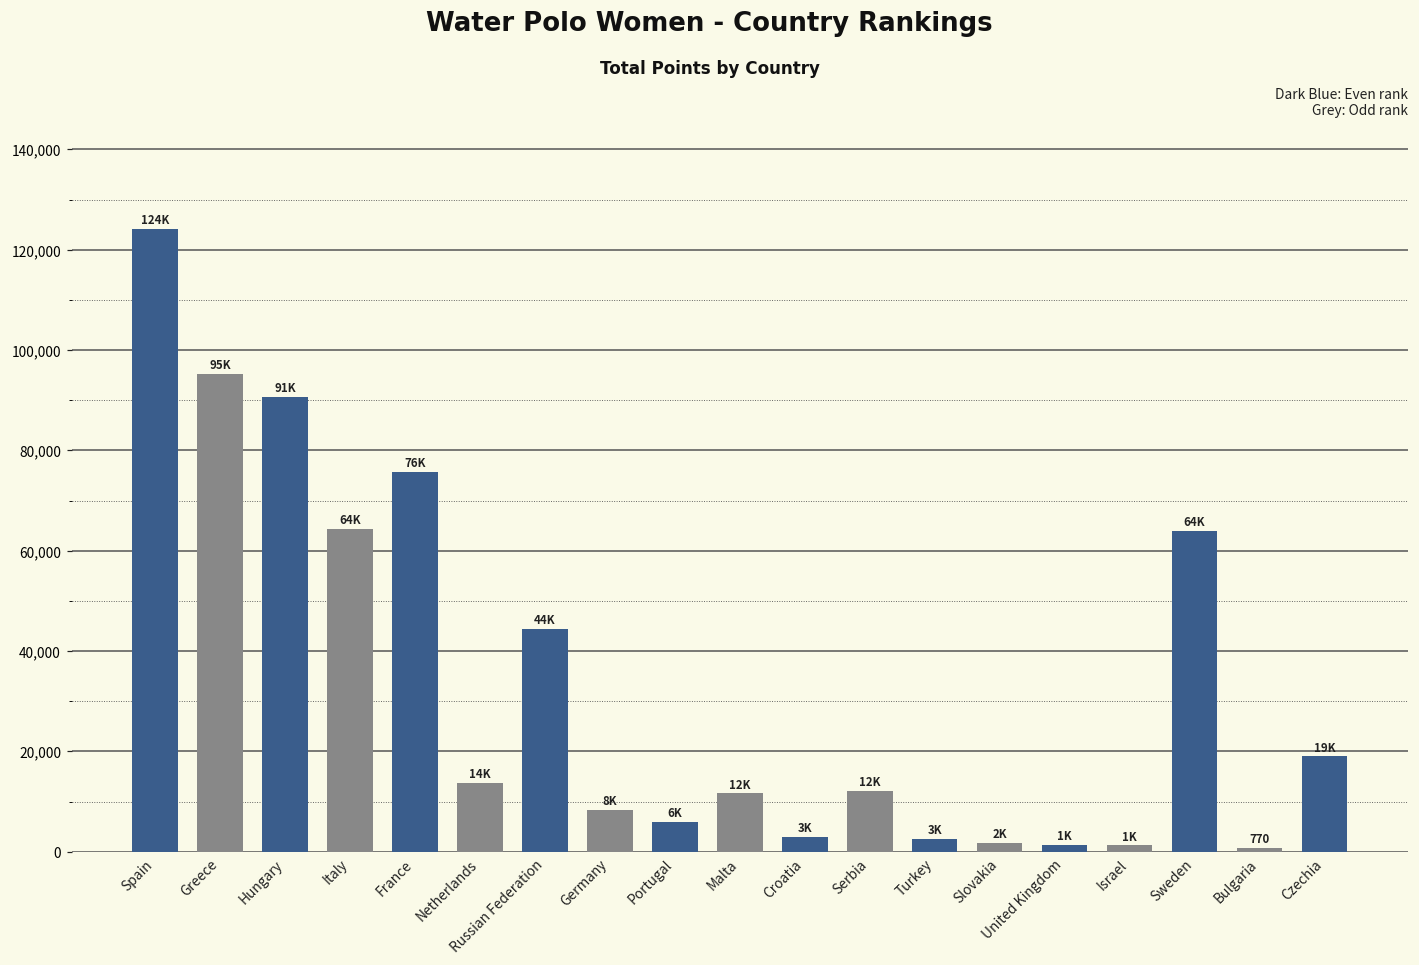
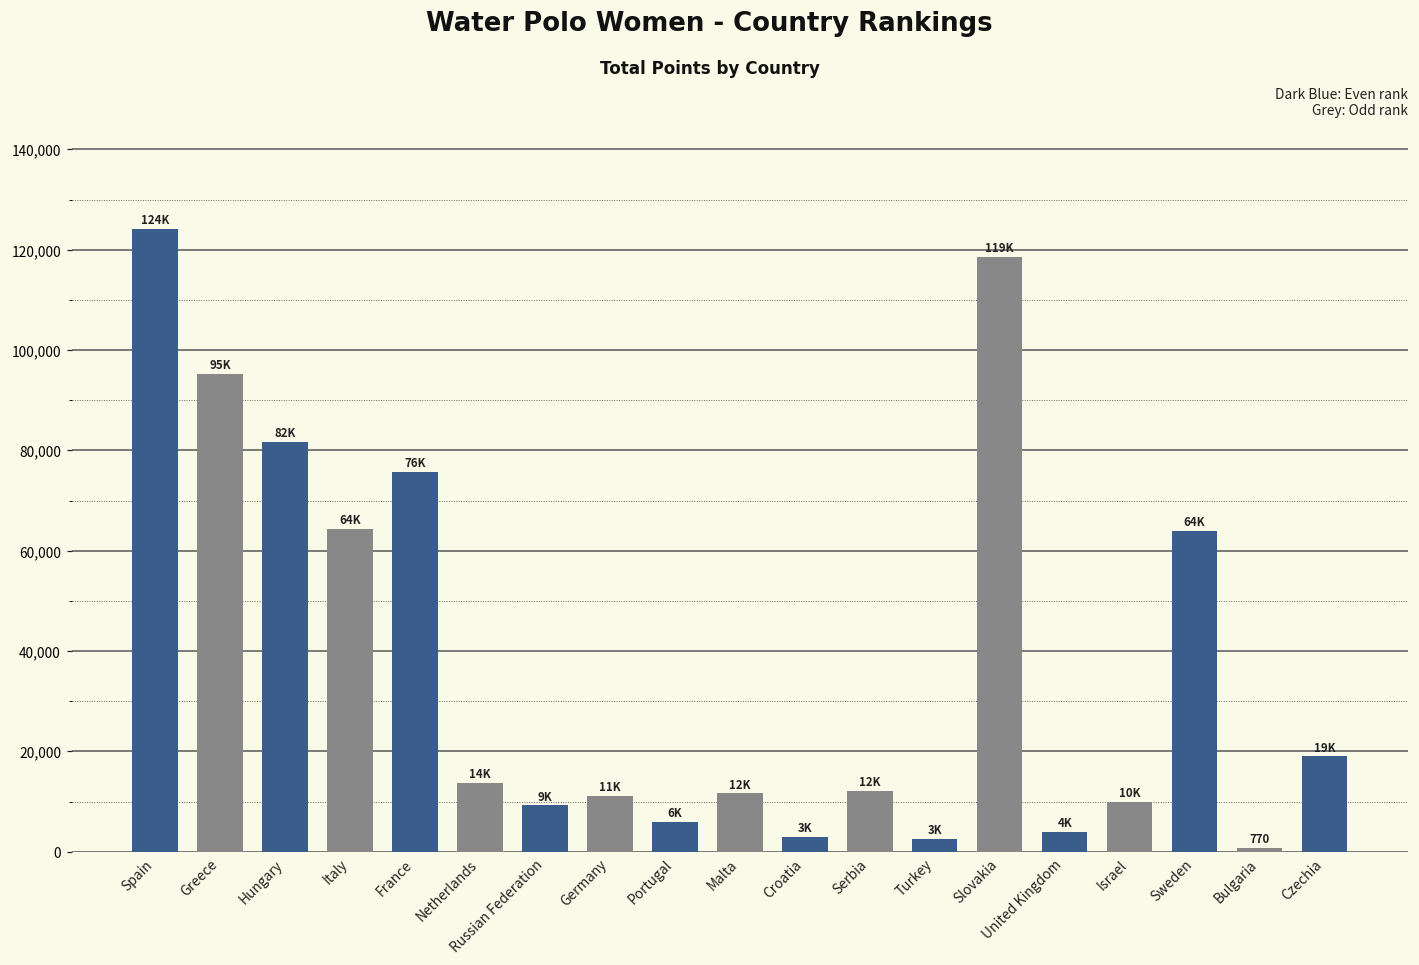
  {
    "Spain": "124K",
    "Greece": "95K",
-   "Hungary": "91K",
+   "Hungary": "82K",
    "Italy": "64K",
    "France": "76K",
    "Netherlands": "14K",
-   "Russian Federation": "44K",
-   "Germany": "8K",
+   "Russian Federation": "9K",
+   "Germany": "11K",
    "Portugal": "6K",
    "Malta": "12K",
    "Croatia": "3K",
    "Serbia": "12K",
    "Turkey": "3K",
-   "Slovakia": "2K",
-   "United Kingdom": "1K",
-   "Israel": "1K",
+   "Slovakia": "119K",
+   "United Kingdom": "4K",
+   "Israel": "10K",
    "Sweden": "64K",
    "Bulgaria": "770",
    "Czechia": "19K"
  }
